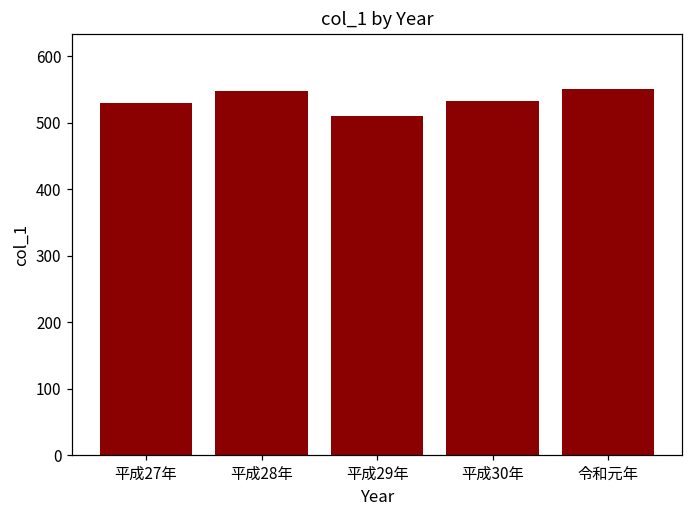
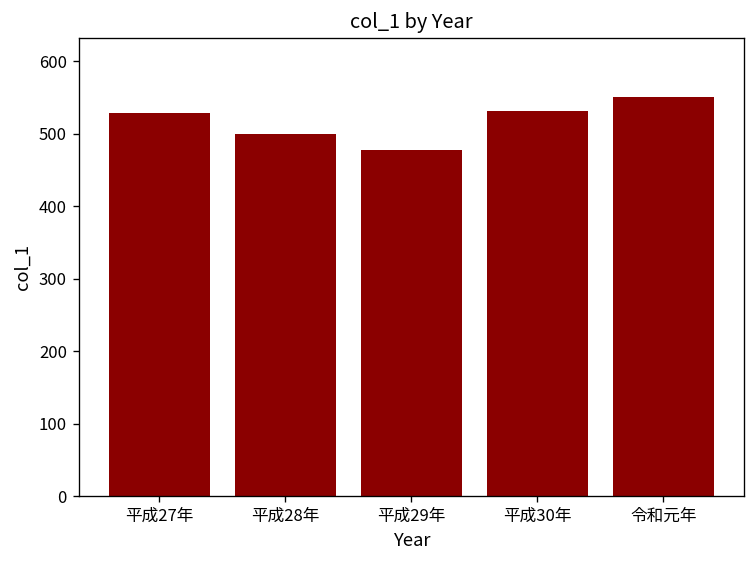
  {
    "平成27年": 530,
-   "平成28年": 550,
-   "平成29年": 510,
+   "平成28年": 500,
+   "平成29年": 480,
    "平成30年": 530,
    "令和元年": 550
  }
